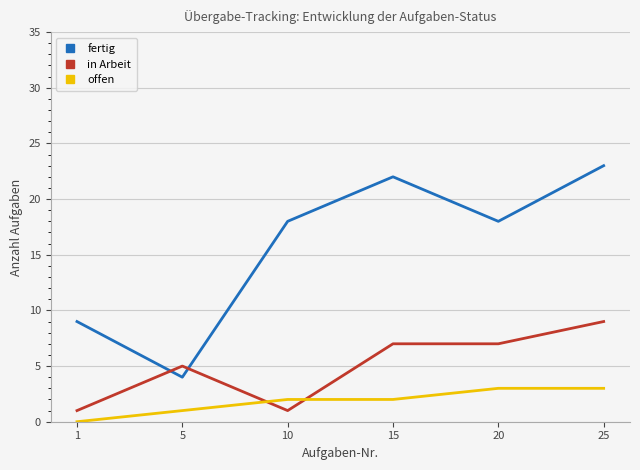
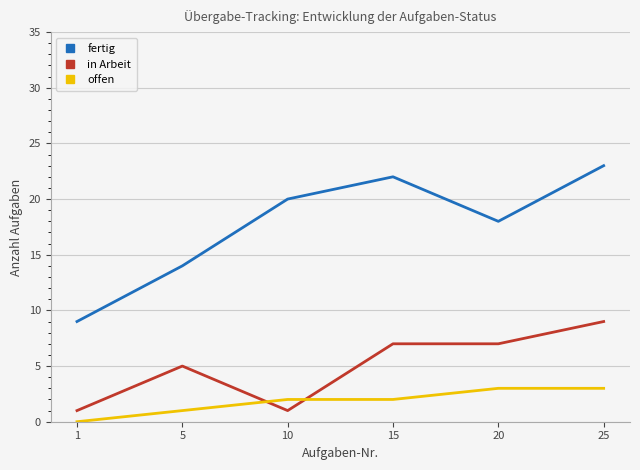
  {
    "fertig": {
      "1": 9,
-     "5": 4,
-     "10": 18,
+     "5": 14,
+     "10": 20,
      "15": 22,
      "20": 18,
      "25": 23
    },
    "in Arbeit": {
      "1": 1,
      "5": 5,
      "10": 1,
      "15": 7,
      "20": 7,
      "25": 9
    },
    "offen": {
      "1": 0,
      "5": 1,
      "10": 2,
      "15": 2,
      "20": 3,
      "25": 3
    }
  }
